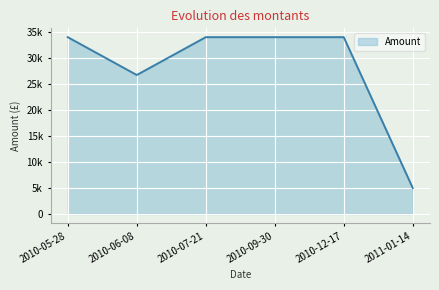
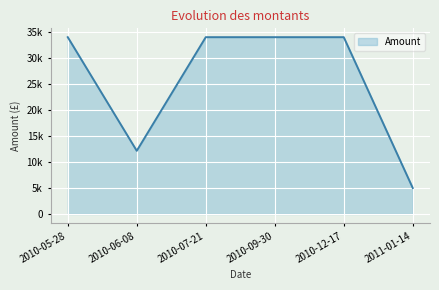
  {
    "2010-05-28": 34000,
-   "2010-06-08": 27000,
+   "2010-06-08": 12000,
    "2010-07-21": 34000,
    "2010-09-30": 34000,
    "2010-12-17": 34000,
    "2011-01-14": 5000
  }
